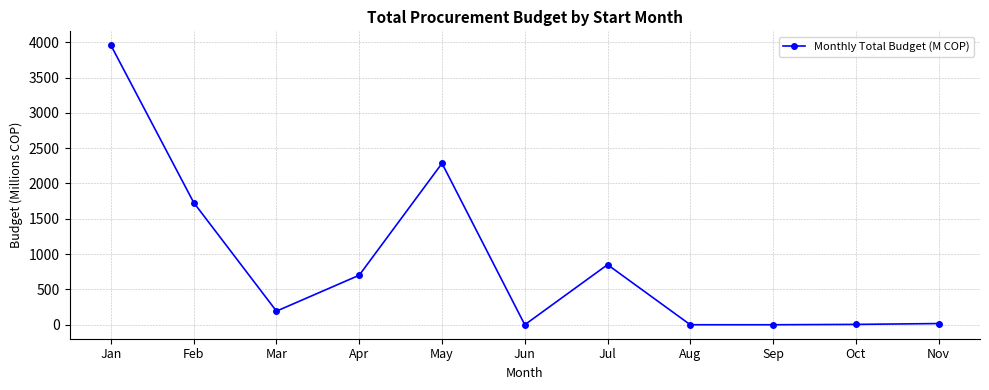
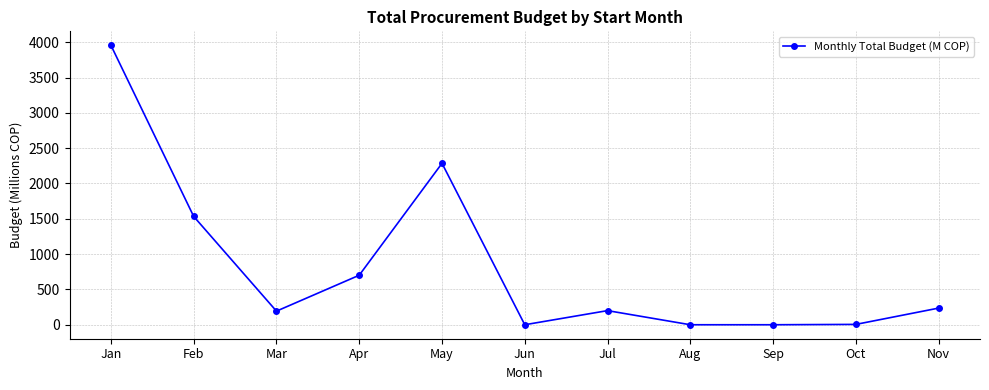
  {
    "Jan": 4000,
-   "Feb": 1700,
+   "Feb": 1500,
    "Mar": 200,
    "Apr": 700,
    "May": 2300,
    "Jun": 0,
-   "Jul": 900,
+   "Jul": 200,
    "Aug": 0,
    "Sep": 0,
    "Oct": 0,
-   "Nov": 0
+   "Nov": 200
  }
